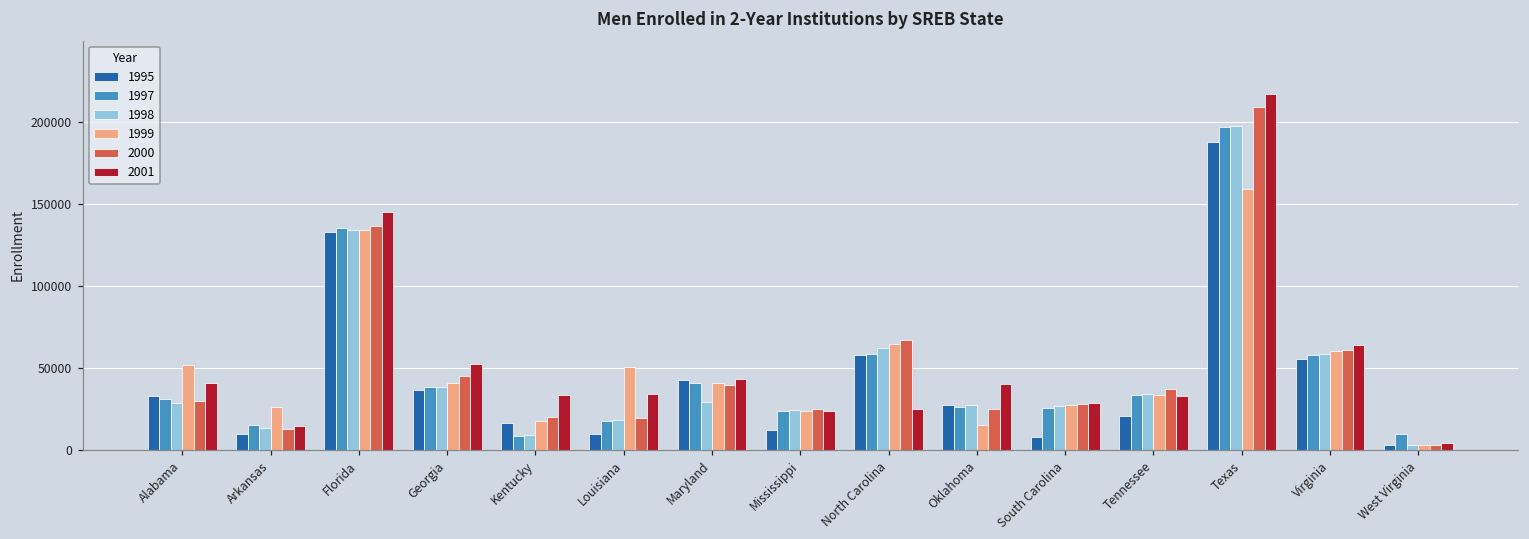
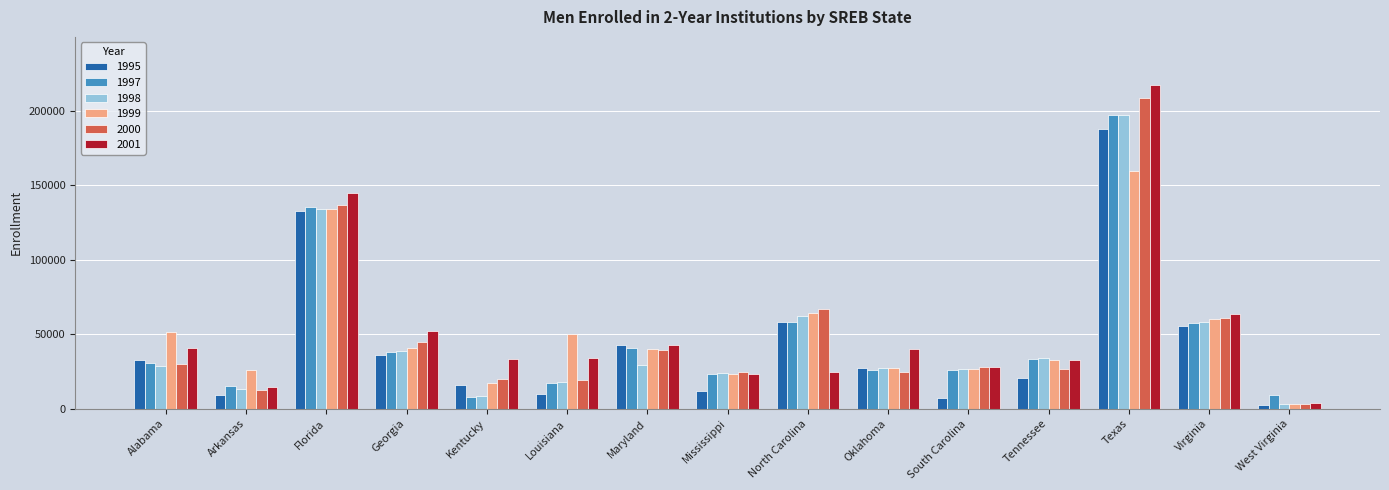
  {
    "1995": {
      "Alabama": 33000,
      "Arkansas": 9000,
      "Florida": 133000,
      "Georgia": 36000,
      "Kentucky": 16000,
      "Louisiana": 10000,
      "Maryland": 42000,
      "Mississippi": 12000,
      "North Carolina": 58000,
      "Oklahoma": 27000,
      "South Carolina": 7000,
      "Tennessee": 21000,
      "Texas": 187000,
      "Virginia": 55000,
      "West Virginia": 3000
    },
    "1997": {
      "Alabama": 31000,
      "Arkansas": 15000,
      "Florida": 135000,
      "Georgia": 38000,
      "Kentucky": 8000,
      "Louisiana": 17000,
      "Maryland": 40000,
      "Mississippi": 23000,
      "North Carolina": 58000,
      "Oklahoma": 26000,
      "South Carolina": 26000,
      "Tennessee": 33000,
      "Texas": 197000,
      "Virginia": 58000,
      "West Virginia": 10000
    },
    "1998": {
      "Alabama": 28000,
      "Arkansas": 13000,
      "Florida": 134000,
      "Georgia": 38000,
      "Kentucky": 9000,
      "Louisiana": 18000,
      "Maryland": 29000,
      "Mississippi": 24000,
      "North Carolina": 62000,
      "Oklahoma": 27000,
      "South Carolina": 27000,
      "Tennessee": 34000,
      "Texas": 197000,
      "Virginia": 58000,
      "West Virginia": 3000
    },
    "1999": {
      "Alabama": 52000,
      "Arkansas": 26000,
      "Florida": 134000,
      "Georgia": 40000,
      "Kentucky": 17000,
      "Louisiana": 50000,
      "Maryland": 40000,
      "Mississippi": 24000,
      "North Carolina": 64000,
-     "Oklahoma": 15000,
+     "Oklahoma": 27000,
      "South Carolina": 27000,
      "Tennessee": 33000,
      "Texas": 159000,
      "Virginia": 60000,
      "West Virginia": 3000
    },
    "2000": {
      "Alabama": 30000,
      "Arkansas": 13000,
      "Florida": 137000,
      "Georgia": 45000,
      "Kentucky": 20000,
      "Louisiana": 19000,
      "Maryland": 40000,
      "Mississippi": 25000,
      "North Carolina": 67000,
      "Oklahoma": 25000,
      "South Carolina": 28000,
-     "Tennessee": 37000,
+     "Tennessee": 26000,
      "Texas": 209000,
      "Virginia": 61000,
      "West Virginia": 3000
    },
    "2001": {
      "Alabama": 41000,
      "Arkansas": 14000,
      "Florida": 145000,
      "Georgia": 52000,
      "Kentucky": 33000,
      "Louisiana": 34000,
      "Maryland": 43000,
      "Mississippi": 24000,
      "North Carolina": 25000,
      "Oklahoma": 40000,
      "South Carolina": 28000,
      "Tennessee": 33000,
      "Texas": 217000,
      "Virginia": 64000,
      "West Virginia": 4000
    }
  }
